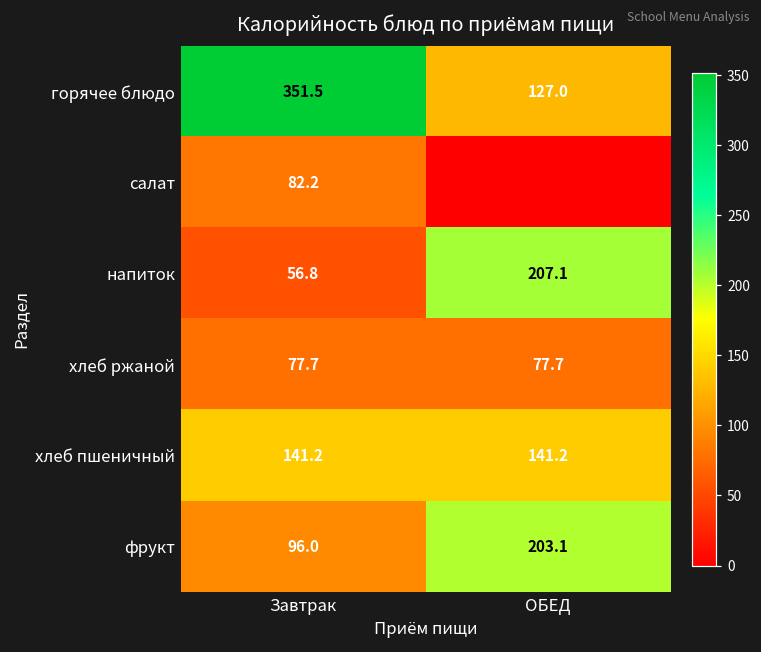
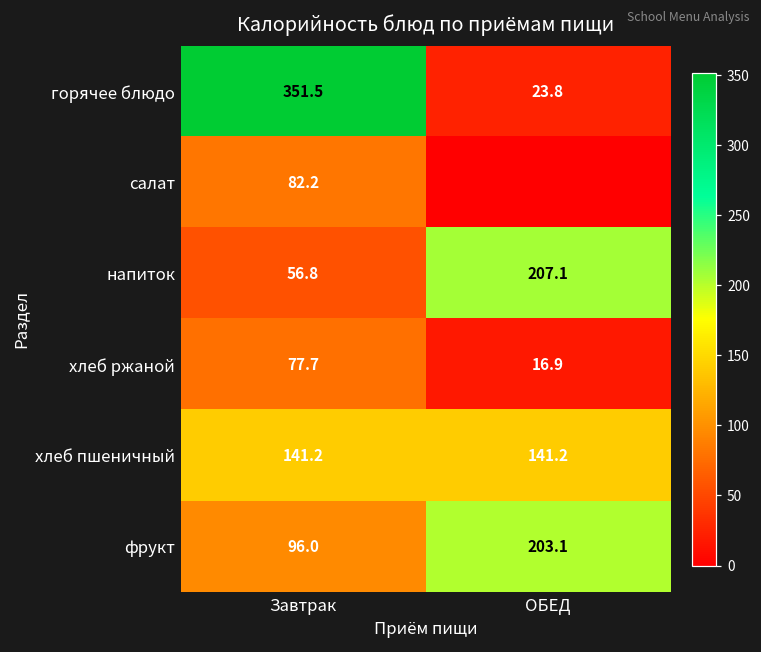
  {
    "горячее блюдо": {
      "Завтрак": 351.5,
-     "ОБЕД": 127.0
+     "ОБЕД": 23.8
    },
    "салат": {
      "Завтрак": 82.2
    },
    "напиток": {
      "Завтрак": 56.8,
      "ОБЕД": 207.1
    },
    "хлеб ржаной": {
      "Завтрак": 77.7,
-     "ОБЕД": 77.7
+     "ОБЕД": 16.9
    },
    "хлеб пшеничный": {
      "Завтрак": 141.2,
      "ОБЕД": 141.2
    },
    "фрукт": {
      "Завтрак": 96.0,
      "ОБЕД": 203.1
    }
  }
